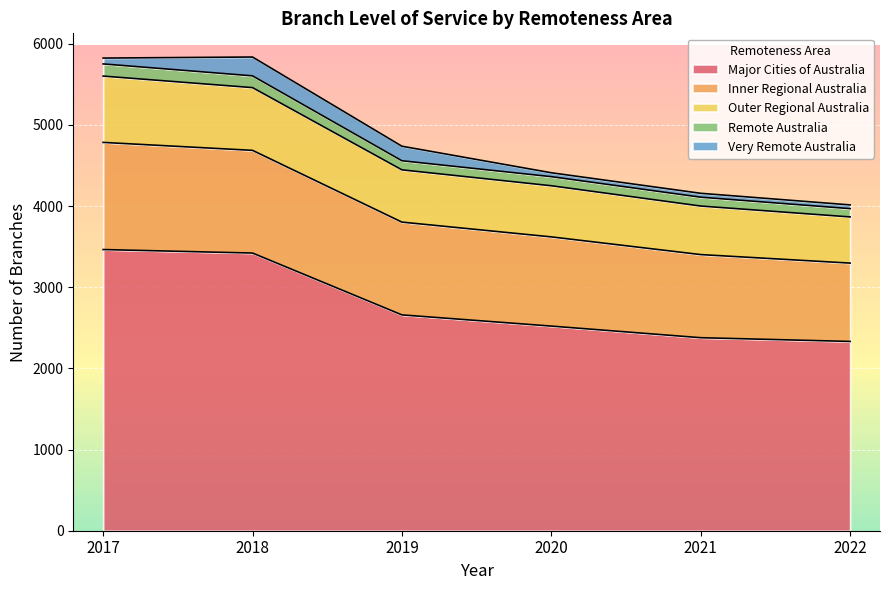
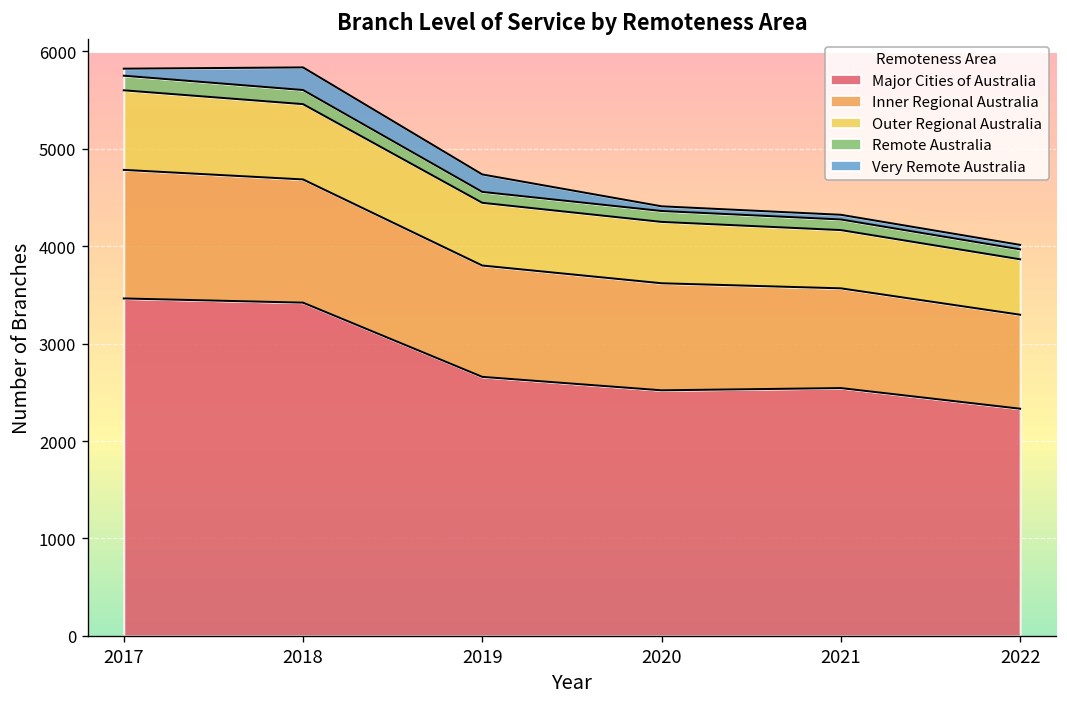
  {
    "Major Cities of Australia": {
      "2017": 3500,
      "2018": 3400,
      "2019": 2700,
      "2020": 2500,
-     "2021": 2400,
+     "2021": 2500,
      "2022": 2300
    },
    "Remote Australia": {
      "2017": 200,
      "2018": 100,
      "2019": 100,
      "2020": 100,
      "2021": 100,
      "2022": 100
    },
    "Very Remote Australia": {
      "2017": 100,
      "2018": 200,
      "2019": 200,
      "2020": 0,
      "2021": 0,
      "2022": 0
    }
  }
